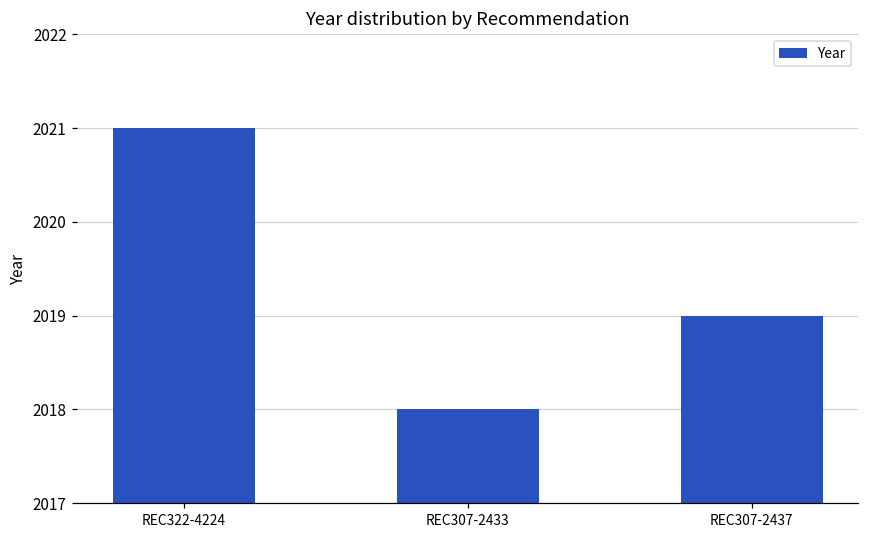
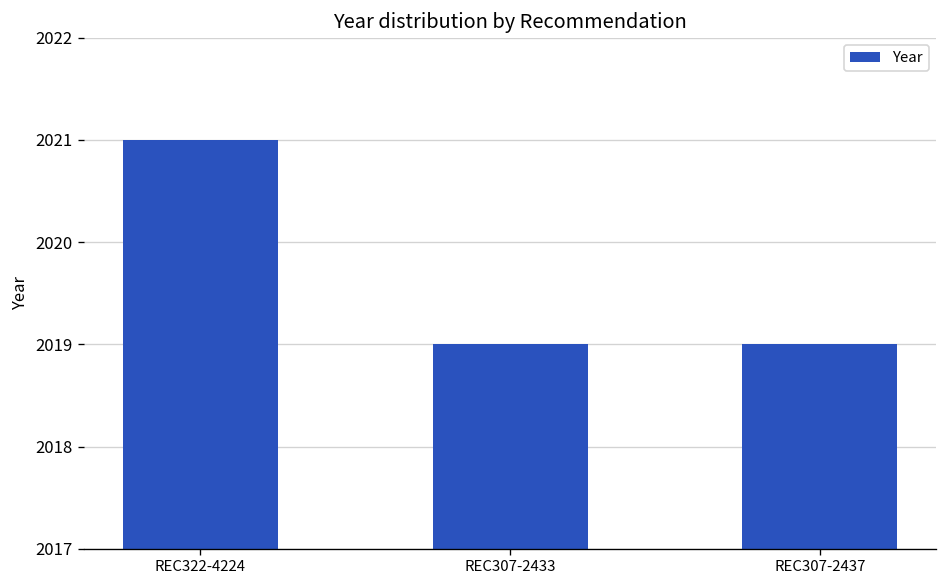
  {
    "REC322-4224": 2021,
-   "REC307-2433": 2018,
+   "REC307-2433": 2019,
    "REC307-2437": 2019
  }
